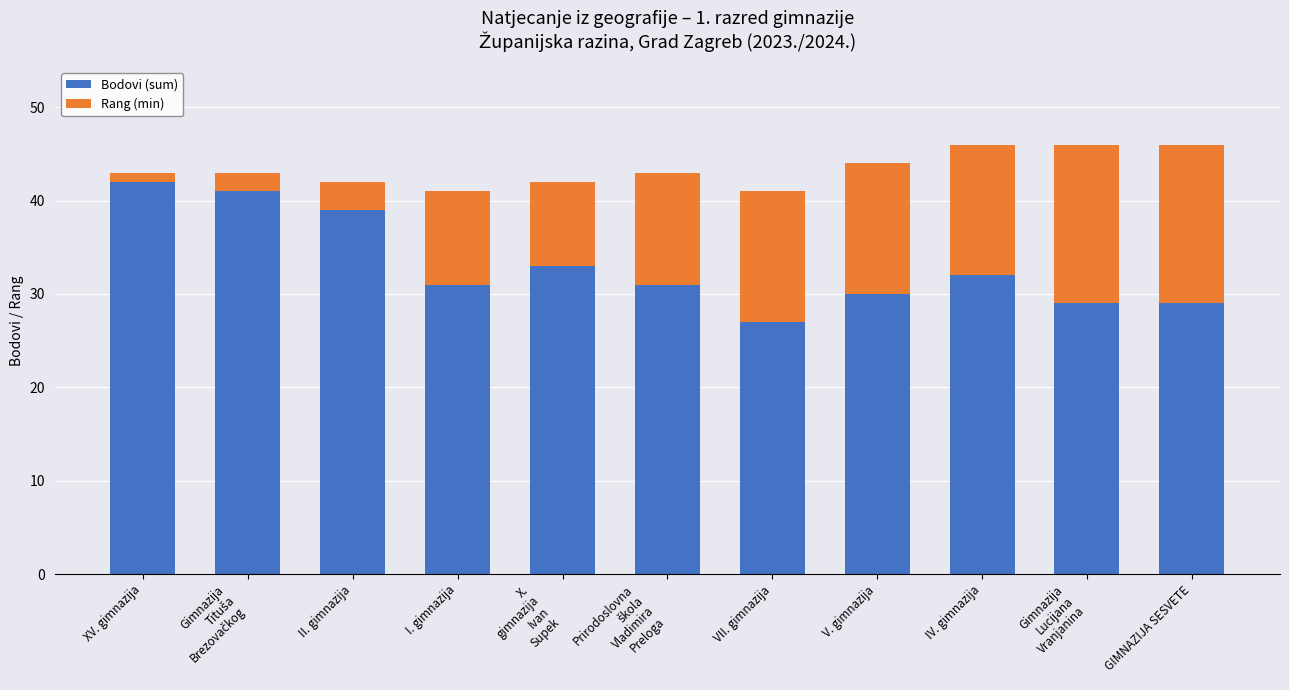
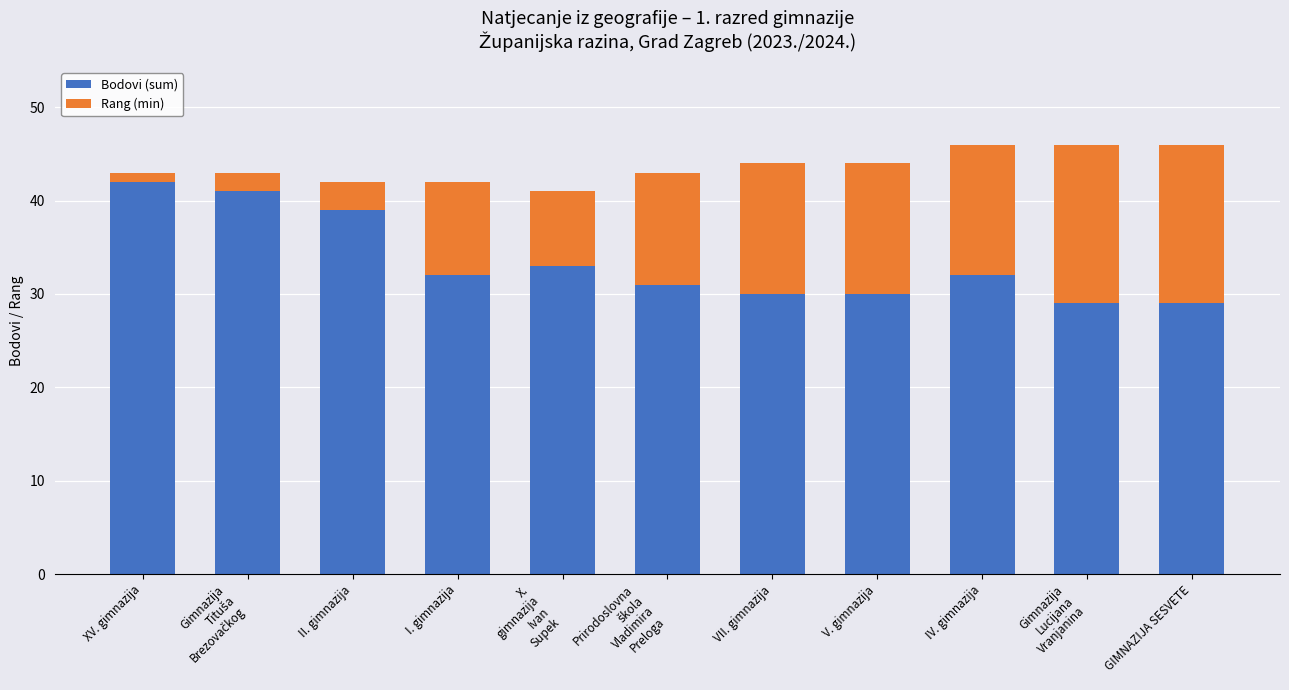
  {
    "Bodovi (sum)": {
      "XV. gimnazija": 42,
      "Gimnazija Tituša Brezovačkog": 41,
      "II. gimnazija": 39,
-     "I. gimnazija": 31,
+     "I. gimnazija": 32,
      "X. gimnazija Ivan Supek": 33,
      "Prirodoslovna škola Vladimira Preloga": 31,
-     "VII. gimnazija": 27,
+     "VII. gimnazija": 30,
      "V. gimnazija": 30,
      "IV. gimnazija": 32,
      "Gimnazija Lucijana Vranjanina": 29,
      "GIMNAZIJA SESVETE": 29
    },
    "Rang (min)": {
      "XV. gimnazija": 1,
      "Gimnazija Tituša Brezovačkog": 2,
      "II. gimnazija": 3,
      "I. gimnazija": 10,
-     "X. gimnazija Ivan Supek": 9,
+     "X. gimnazija Ivan Supek": 8,
      "Prirodoslovna škola Vladimira Preloga": 12,
      "VII. gimnazija": 14,
      "V. gimnazija": 14,
      "IV. gimnazija": 14,
      "Gimnazija Lucijana Vranjanina": 17,
      "GIMNAZIJA SESVETE": 17
    }
  }
